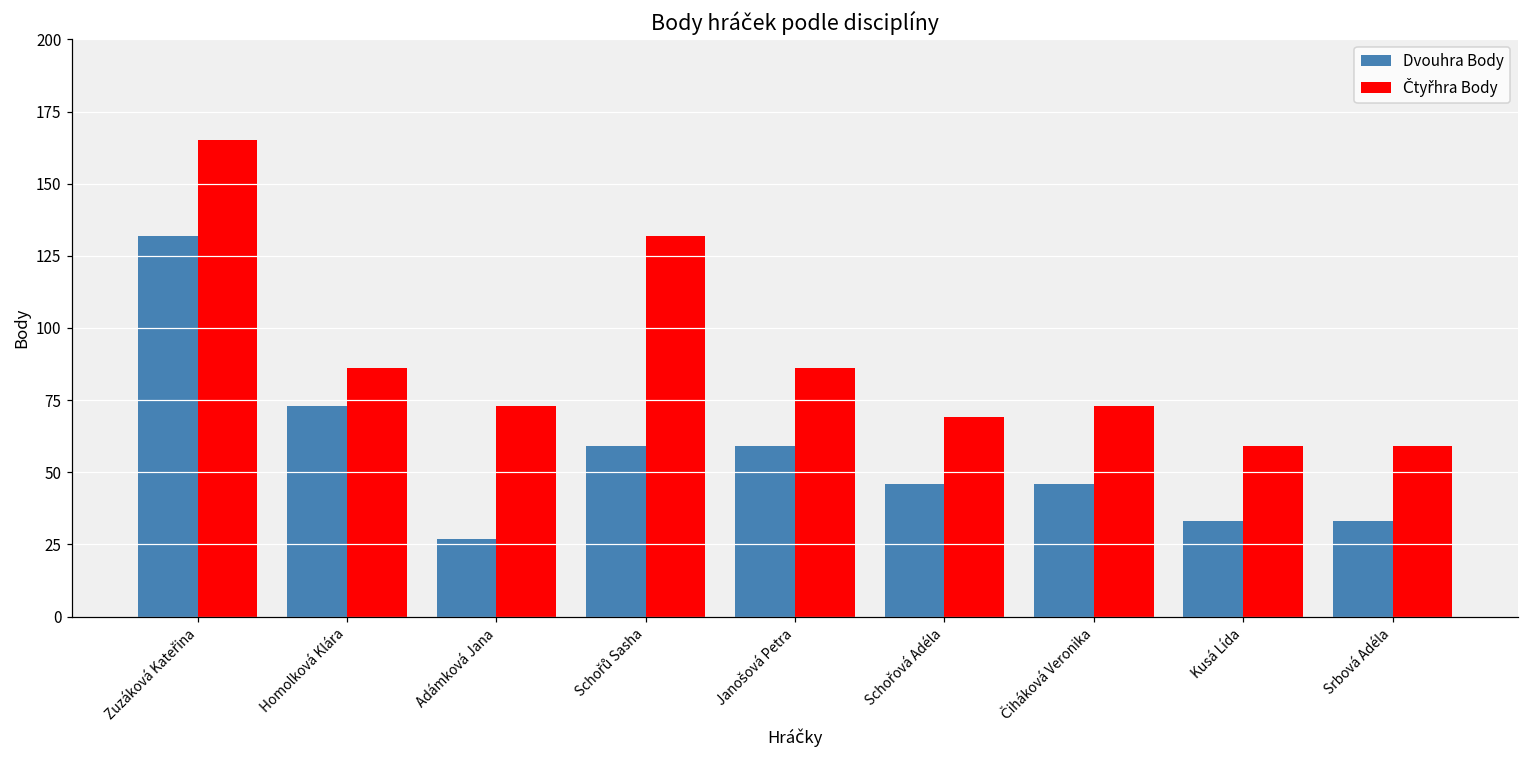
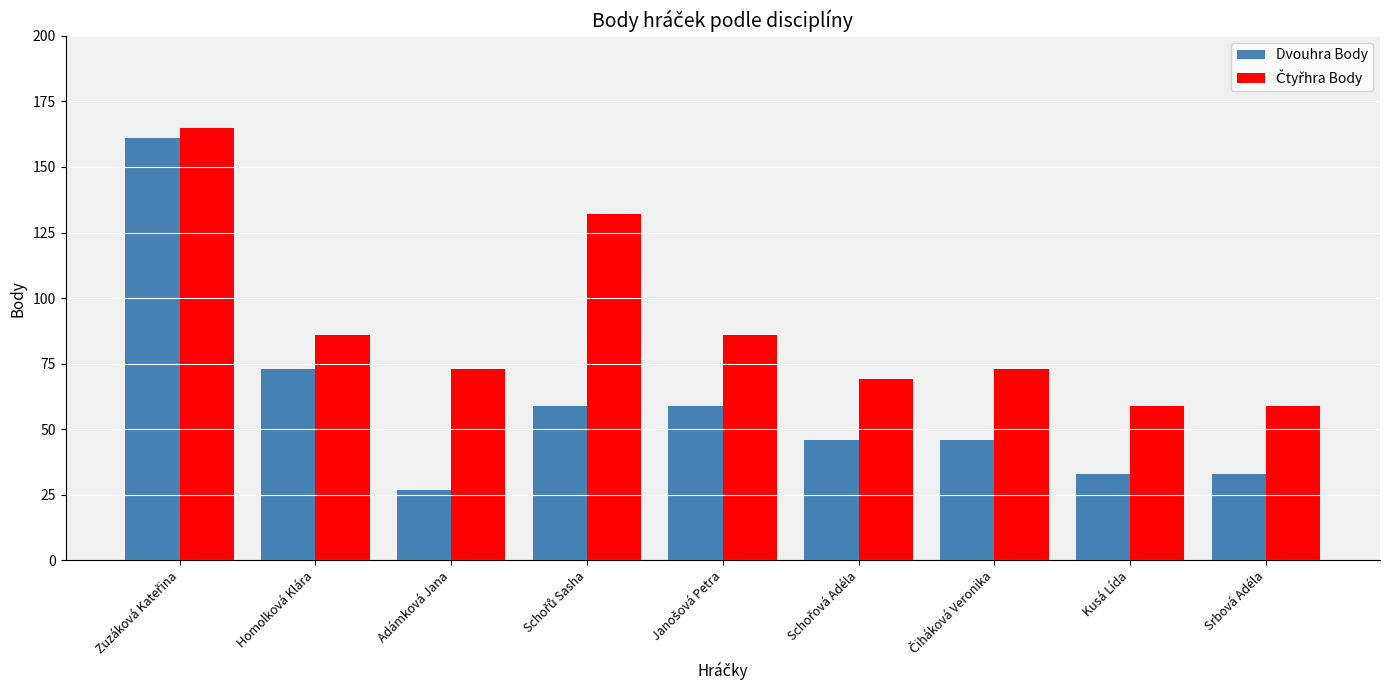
  {
    "Dvouhra Body": {
-     "Zuzáková Kateřina": 132,
+     "Zuzáková Kateřina": 161,
      "Homolková Klára": 73,
      "Adámková Jana": 27,
      "Schořů Sasha": 59,
      "Janošová Petra": 59,
      "Schořová Adéla": 46,
      "Čiháková Veronika": 46,
      "Kusá Lída": 33,
      "Srbová Adéla": 33
    },
    "Čtyřhra Body": {
      "Zuzáková Kateřina": 165,
      "Homolková Klára": 86,
      "Adámková Jana": 73,
      "Schořů Sasha": 132,
      "Janošová Petra": 86,
      "Schořová Adéla": 69,
      "Čiháková Veronika": 73,
      "Kusá Lída": 59,
      "Srbová Adéla": 59
    }
  }
